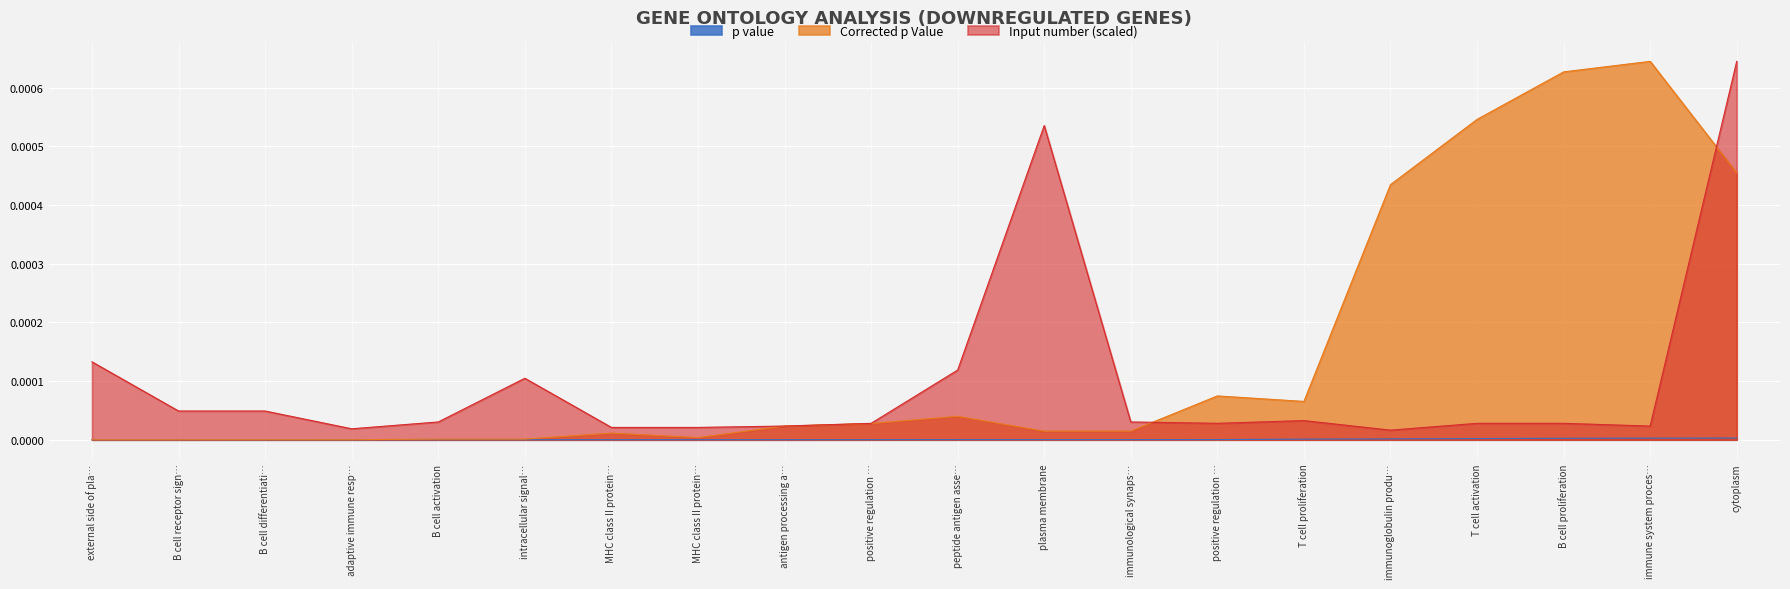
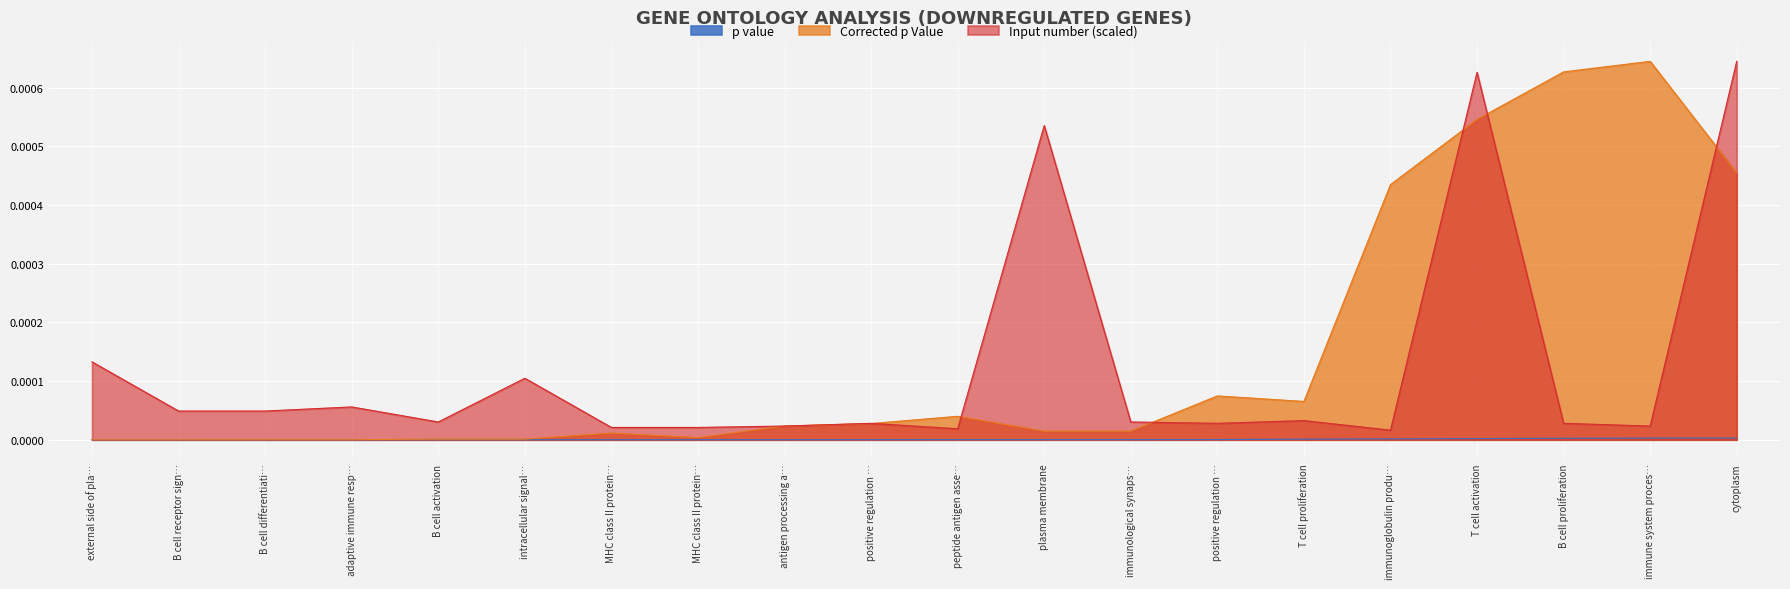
  {
    "p value": {
      "antigen processing a…": 0.00000,
      "peptide antigen asse…": 0.00000,
      "plasma membrane": 0.00000,
      "immunological synaps…": 0.00000,
      "T cell proliferation": 0.00000,
      "immunoglobulin produ…": 0.00000,
      "T cell activation": 0.00000,
      "B cell proliferation": 0.00000,
      "immune system proces…": 0.00000,
      "cytoplasm": 0.00000
    },
    "Corrected p Value": {
      "peptide antigen asse…": 0.00004,
      "plasma membrane": 0.00001,
      "immunological synaps…": 0.00001,
      "T cell proliferation": 0.00007,
      "immunoglobulin produ…": 0.00043,
      "T cell activation": 0.00055,
      "B cell proliferation": 0.00063,
      "immune system proces…": 0.00064,
      "cytoplasm": 0.00045
    },
    "Input number (scaled)": {
      "external side of pla…": 0.00013,
      "B cell receptor sign…": 0.00005,
      "B cell differentiati…": 0.00005,
-     "adaptive immune resp…": 0.00002,
+     "adaptive immune resp…": 0.00006,
      "B cell activation": 0.00003,
      "intracellular signal…": 0.00010,
-     "peptide antigen asse…": 0.00012,
+     "peptide antigen asse…": 0.00002,
      "plasma membrane": 0.00054,
      "immunological synaps…": 0.00003,
      "T cell proliferation": 0.00003,
      "immunoglobulin produ…": 0.00002,
-     "T cell activation": 0.00003,
+     "T cell activation": 0.00063,
      "B cell proliferation": 0.00003,
      "immune system proces…": 0.00002,
      "cytoplasm": 0.00064
    }
  }
